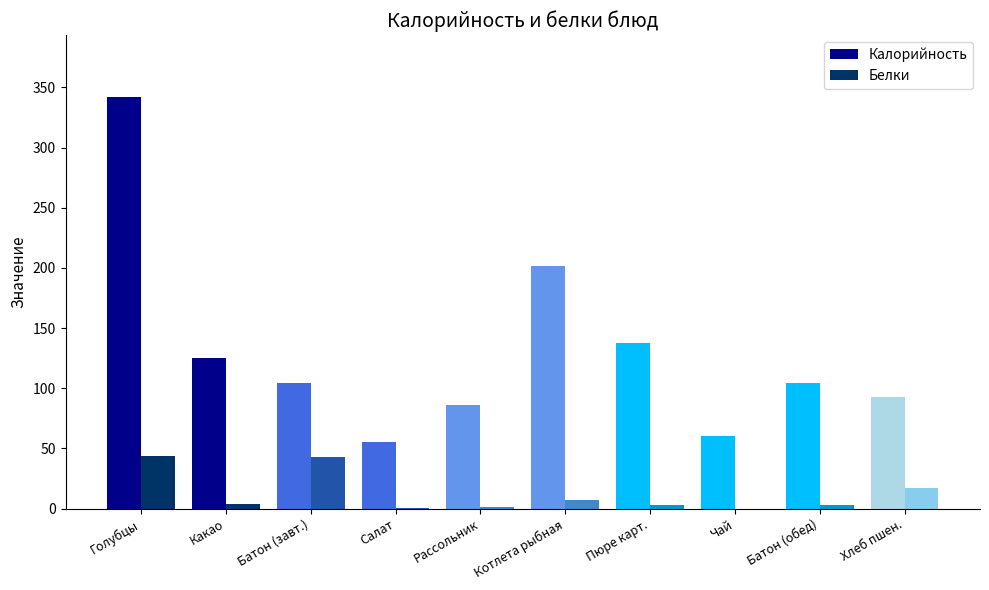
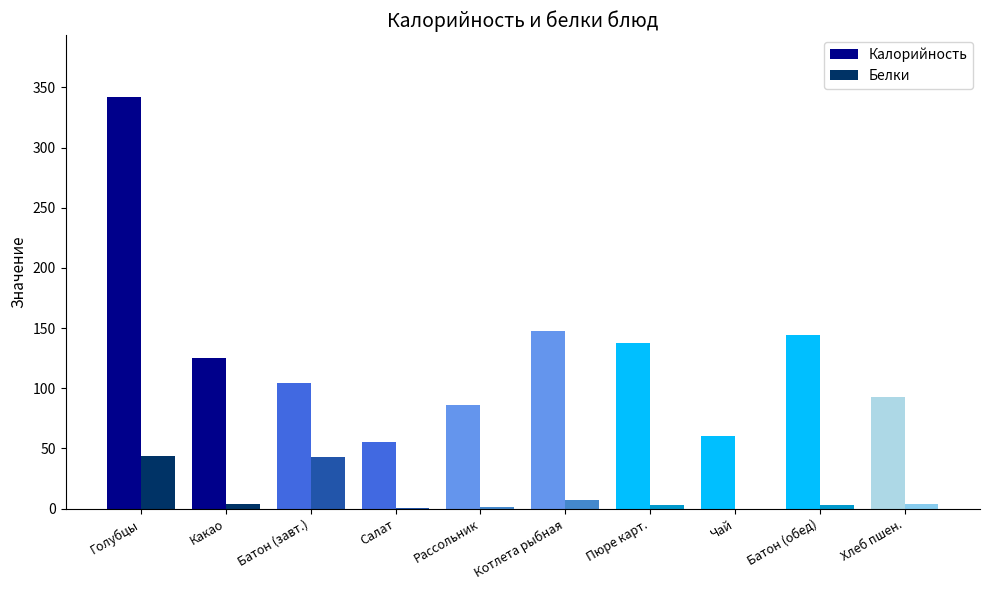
  {
    "Калорийность": {
      "Голубцы": 342,
      "Какао": 125,
      "Батон (завт.)": 105,
      "Салат": 56,
      "Рассольник": 86,
-     "Котлета рыбная": 202,
+     "Котлета рыбная": 147,
      "Пюре карт.": 137,
      "Чай": 60,
-     "Батон (обед)": 105,
+     "Батон (обед)": 145,
      "Хлеб пшен.": 93
    },
    "Белки": {
      "Голубцы": 44,
      "Какао": 4,
      "Батон (завт.)": 43,
      "Котлета рыбная": 7,
      "Пюре карт.": 3,
      "Батон (обед)": 3,
-     "Хлеб пшен.": 17
+     "Хлеб пшен.": 4
    }
  }
